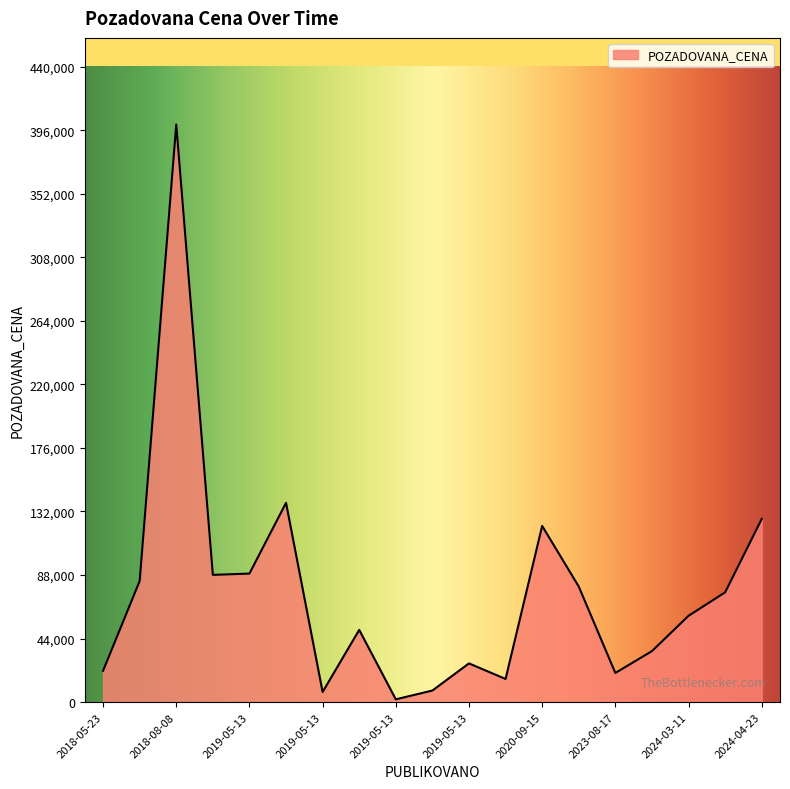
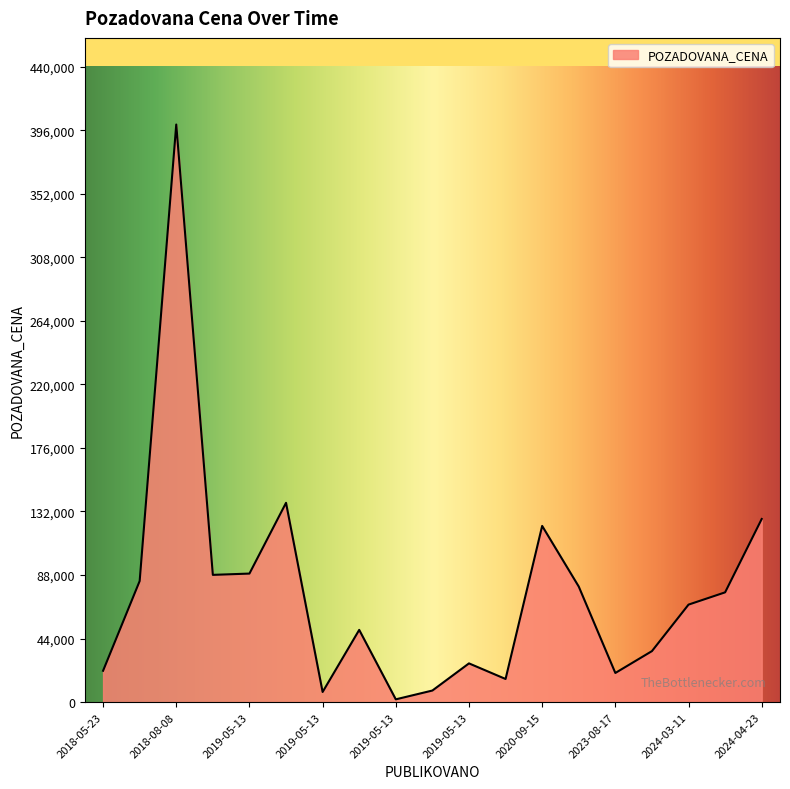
  {
    "2018-05-23": "22,000",
    "2018-08-08": "400,000",
    "2023-08-17": "20,000",
-   "2024-03-11": "60,000"
+   "2024-03-11": "68,000"
  }
